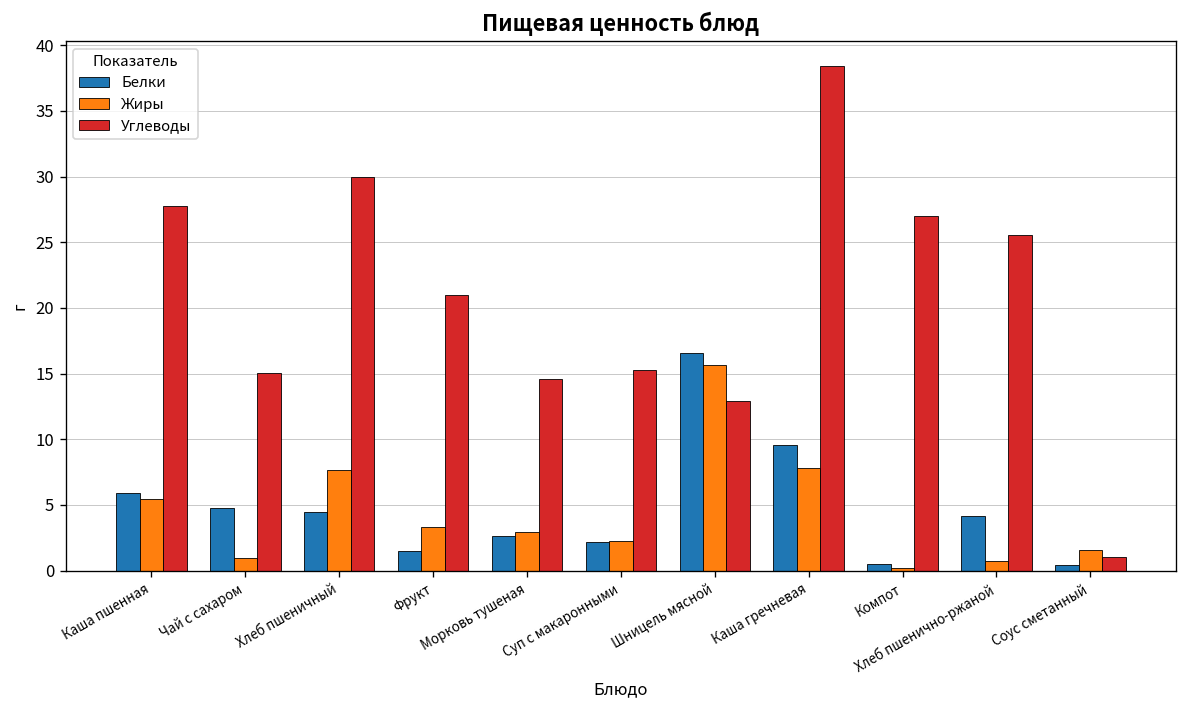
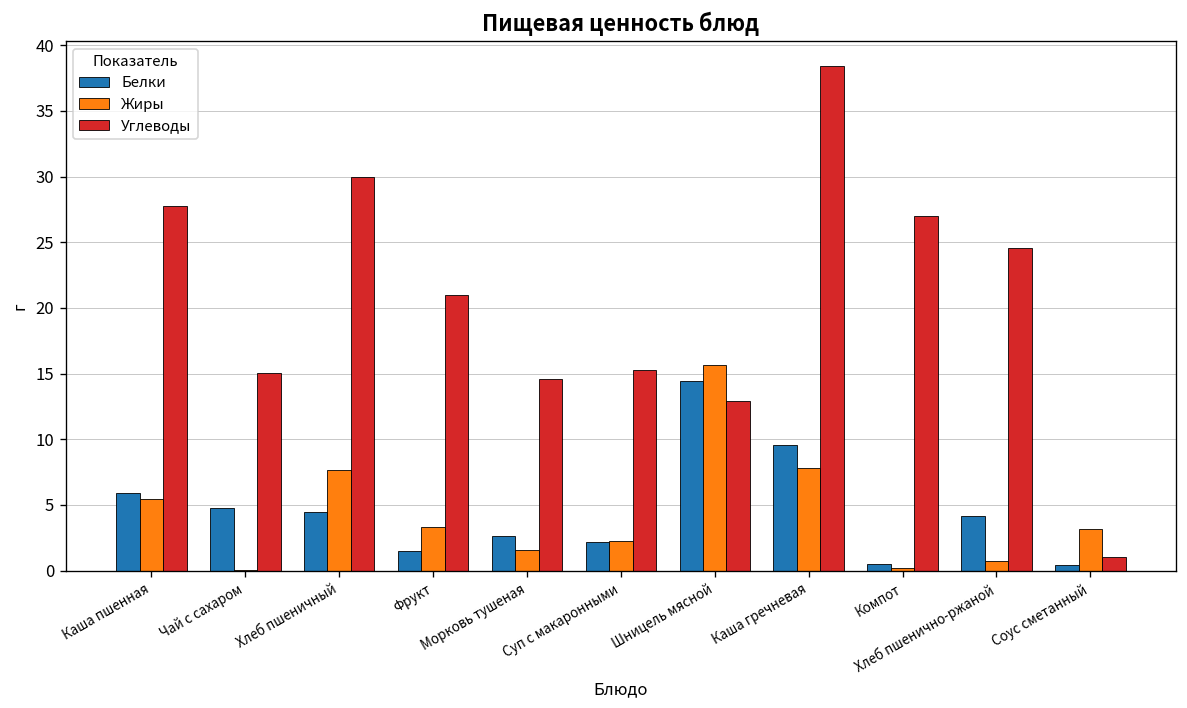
  {
    "Белки": {
      "Каша пшенная": 5.9,
      "Чай с сахаром": 4.8,
      "Хлеб пшеничный": 4.5,
      "Фрукт": 1.5,
      "Морковь тушеная": 2.6,
      "Суп с макаронными": 2.2,
-     "Шницель мясной": 16.6,
+     "Шницель мясной": 14.4,
      "Каша гречневая": 9.6,
      "Компот": 0.5,
      "Хлеб пшенично-ржаной": 4.2,
      "Соус сметанный": 0.5
    },
    "Жиры": {
      "Каша пшенная": 5.4,
-     "Чай с сахаром": 0.9,
+     "Чай с сахаром": 0.1,
      "Хлеб пшеничный": 7.7,
      "Фрукт": 3.3,
-     "Морковь тушеная": 2.9,
+     "Морковь тушеная": 1.6,
      "Суп с макаронными": 2.3,
      "Шницель мясной": 15.7,
      "Каша гречневая": 7.9,
      "Хлеб пшенично-ржаной": 0.7,
-     "Соус сметанный": 1.6
+     "Соус сметанный": 3.2
    },
    "Углеводы": {
      "Каша пшенная": 27.8,
      "Чай с сахаром": 15.0,
      "Хлеб пшеничный": 30.0,
      "Фрукт": 21.0,
      "Морковь тушеная": 14.6,
      "Суп с макаронными": 15.3,
      "Шницель мясной": 12.9,
      "Каша гречневая": 38.4,
      "Компот": 27.0,
-     "Хлеб пшенично-ржаной": 25.5,
+     "Хлеб пшенично-ржаной": 24.6,
      "Соус сметанный": 1.0
    }
  }
